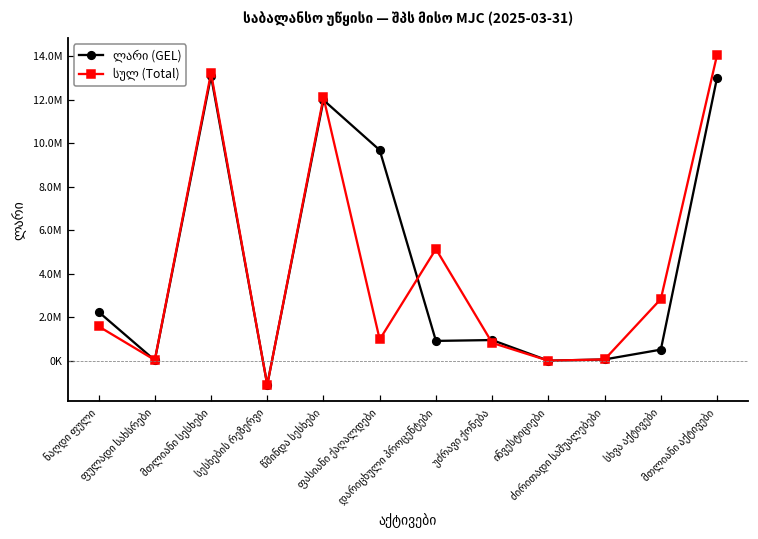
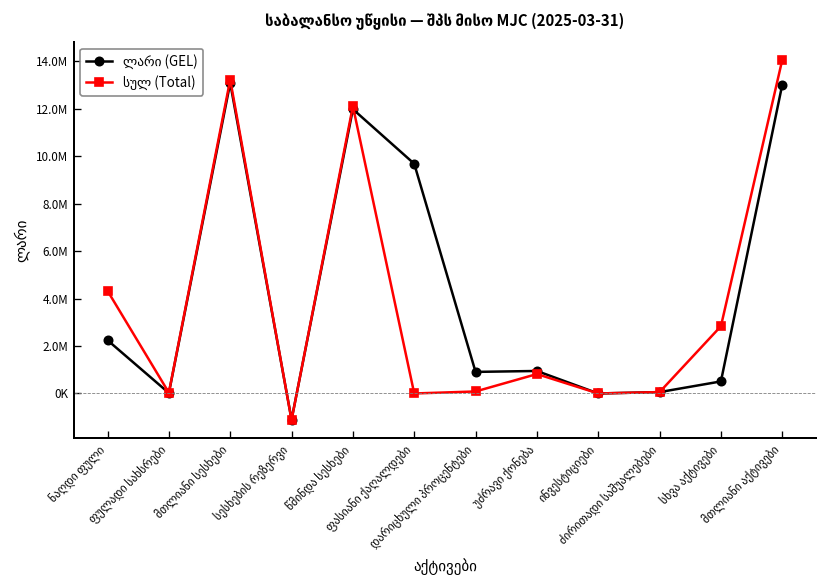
  {
    "ლარი (GEL)": {
      "ნაღდი ფული": 2200000,
      "მთლიანი სესხები": 13100000,
      "ფასიანი ქაღალდები": 9700000,
      "დარიცხული პროცენტები": 900000,
      "უძრავი ქონება": 900000,
      "სხვა აქტივები": 500000,
      "მთლიანი აქტივები": 13000000
    },
    "სულ (Total)": {
-     "ნაღდი ფული": 1600000,
+     "ნაღდი ფული": 4300000,
      "მთლიანი სესხები": 13200000,
-     "ფასიანი ქაღალდები": 1000000,
-     "დარიცხული პროცენტები": 5100000,
+     "ფასიანი ქაღალდები": 0,
+     "დარიცხული პროცენტები": 100000,
      "უძრავი ქონება": 800000,
      "სხვა აქტივები": 2800000,
      "მთლიანი აქტივები": 14100000
    }
  }
